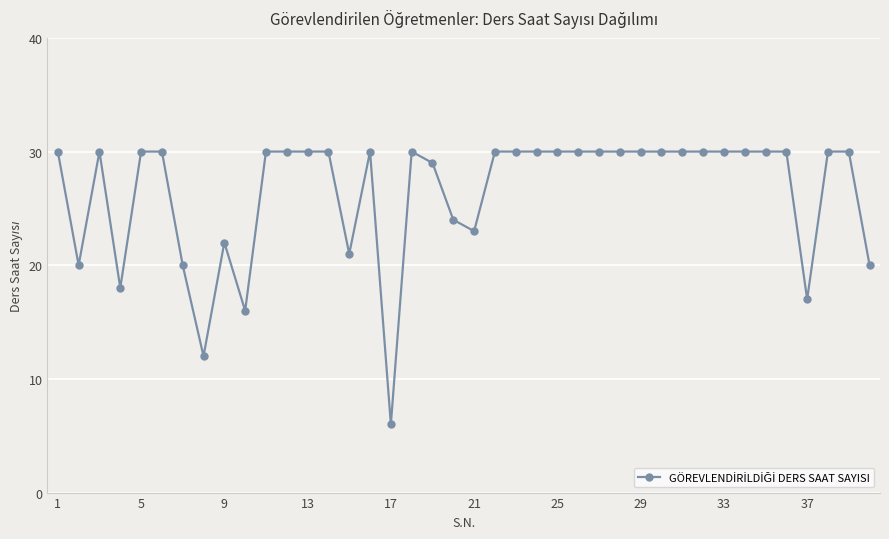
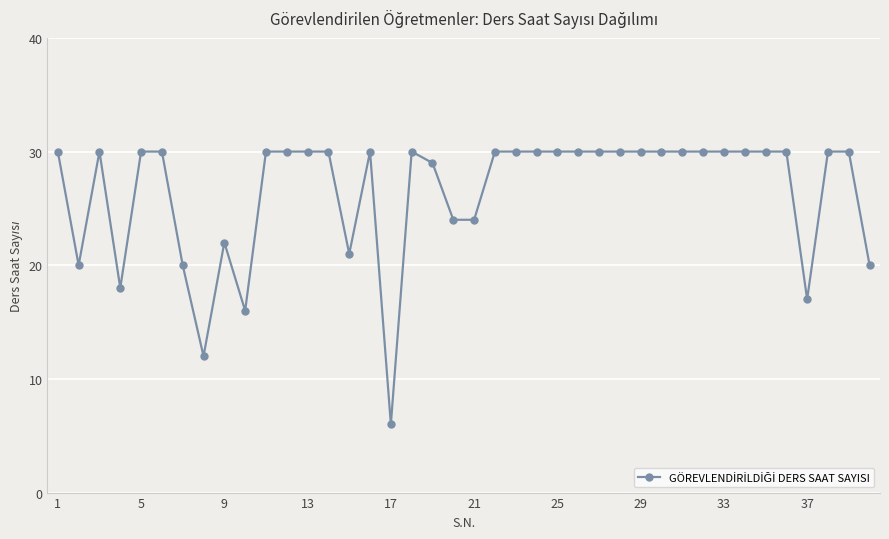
  {
    "1": 30,
    "5": 30,
    "9": 22,
    "13": 30,
    "17": 6,
-   "21": 23,
+   "21": 24,
    "25": 30,
    "29": 30,
    "33": 30,
    "37": 17
  }
